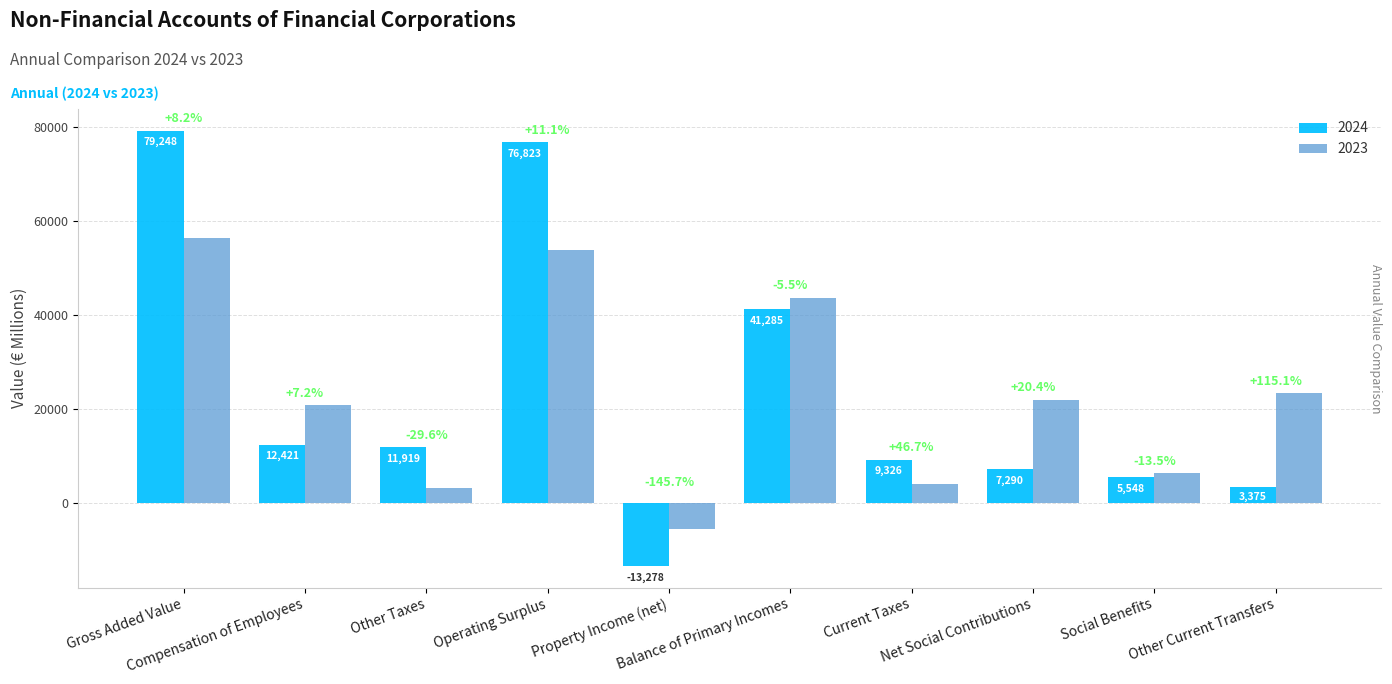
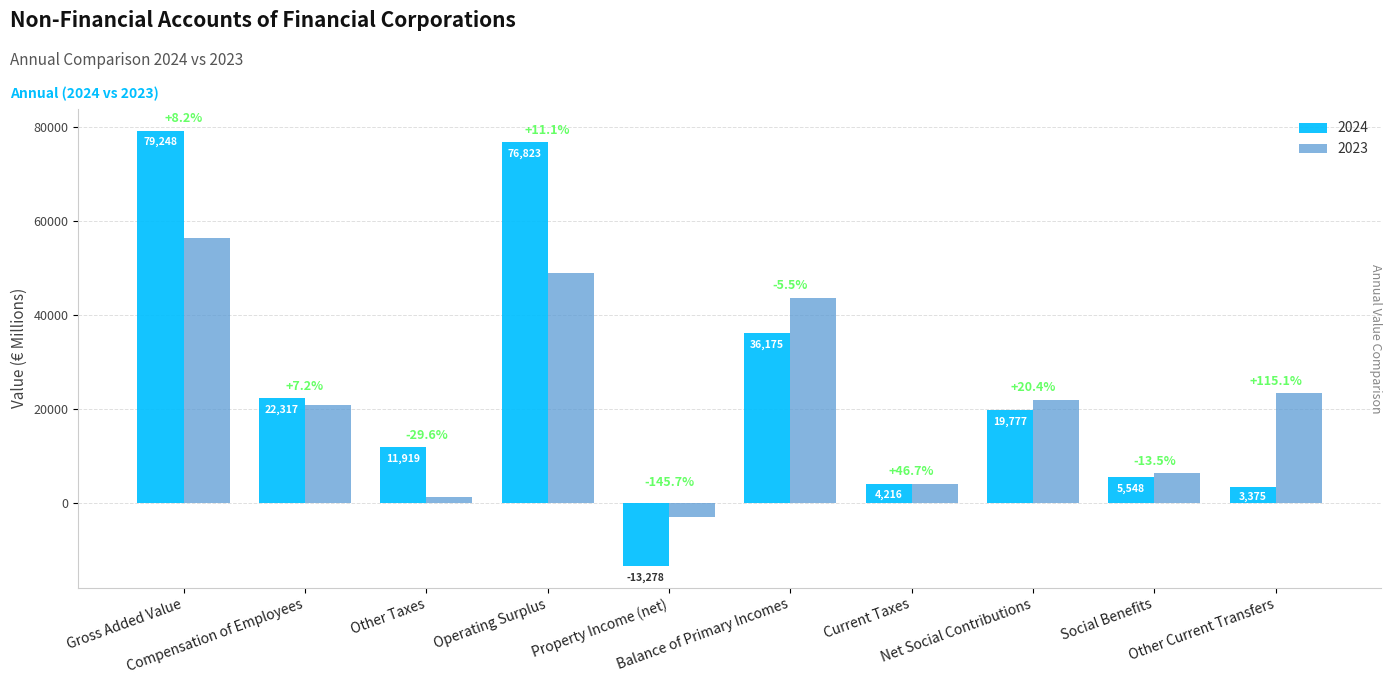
  {
    "2024": {
      "Gross Added Value": "79,248",
-     "Compensation of Employees": "12,421",
+     "Compensation of Employees": "22,317",
      "Other Taxes": "11,919",
      "Operating Surplus": "76,823",
      "Property Income (net)": "-13,278",
-     "Balance of Primary Incomes": "41,285",
-     "Current Taxes": "9,326",
-     "Net Social Contributions": "7,290",
+     "Balance of Primary Incomes": "36,175",
+     "Current Taxes": "4,216",
+     "Net Social Contributions": "19,777",
      "Social Benefits": "5,548",
      "Other Current Transfers": "3,375"
    },
    "2023": {
      "Gross Added Value": "56000",
      "Compensation of Employees": "21000",
-     "Other Taxes": "3000",
-     "Operating Surplus": "54000",
-     "Property Income (net)": "-5000",
+     "Other Taxes": "1000",
+     "Operating Surplus": "49000",
+     "Property Income (net)": "-3000",
      "Current Taxes": "4000"
    }
  }
